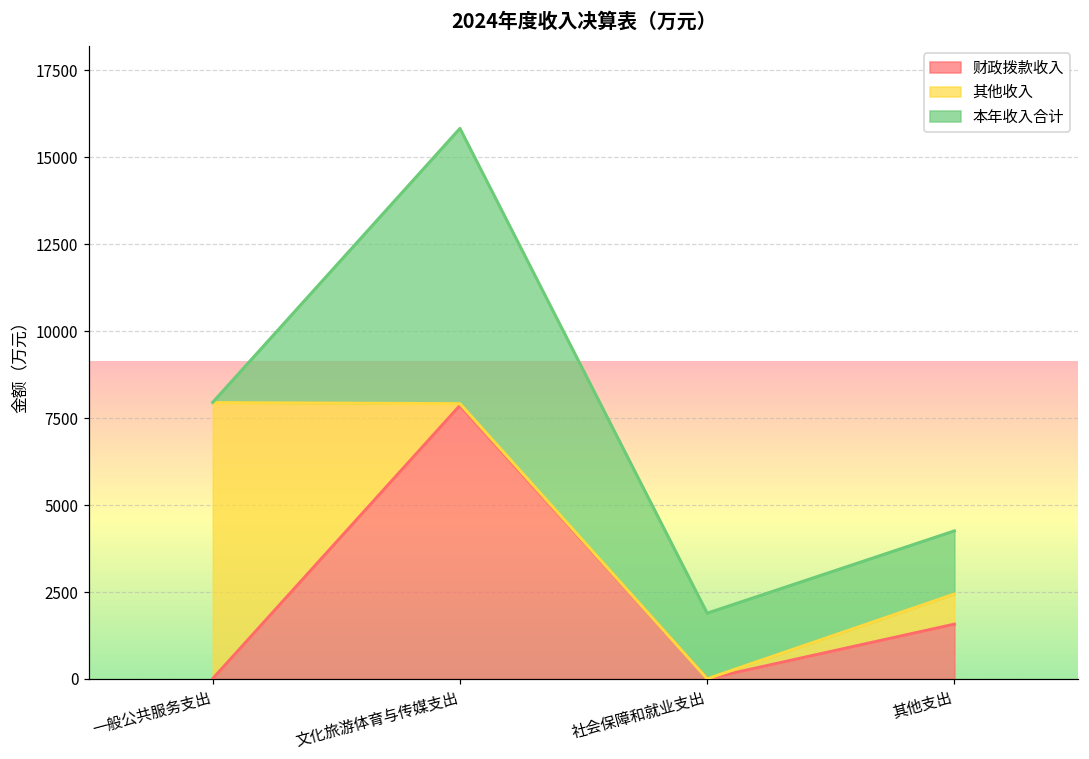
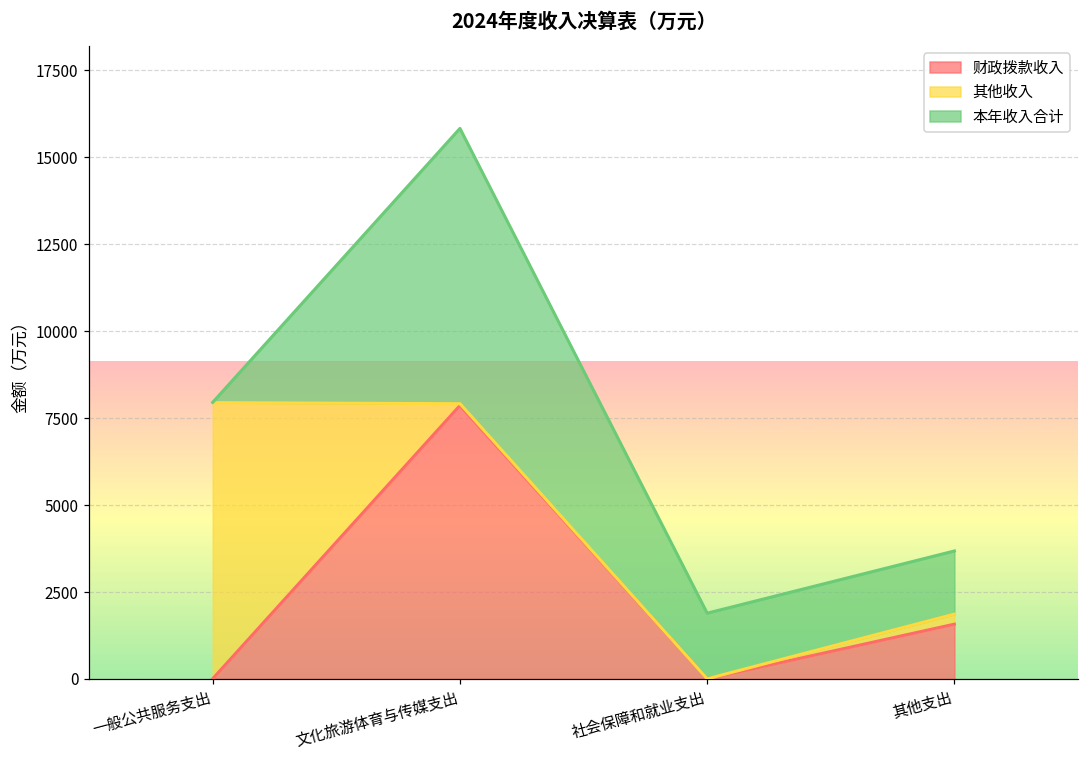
  {
    "财政拨款收入": {
      "一般公共服务支出": 0,
      "其他支出": 1600
    },
    "其他收入": {
-     "其他支出": 900
+     "其他支出": 300
    },
    "本年收入合计": {
      "文化旅游体育与传媒支出": 7900,
      "社会保障和就业支出": 1900,
      "其他支出": 1800
    }
  }
